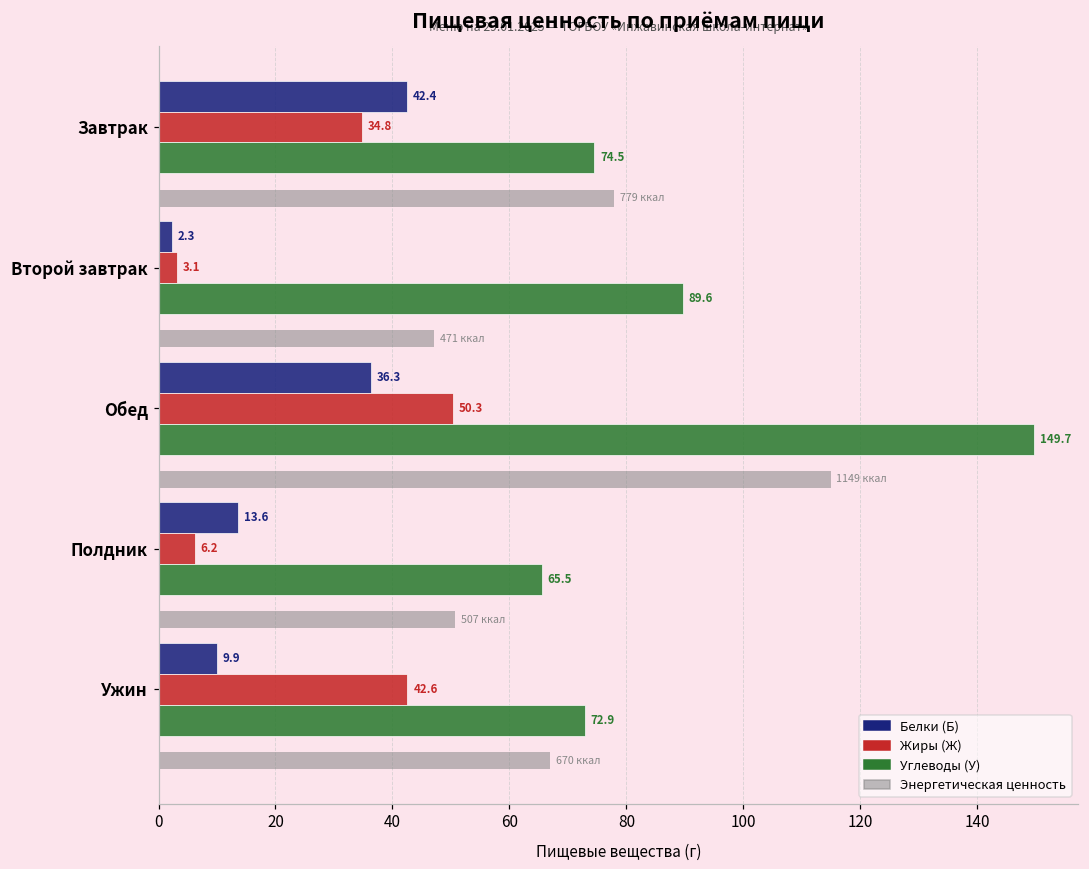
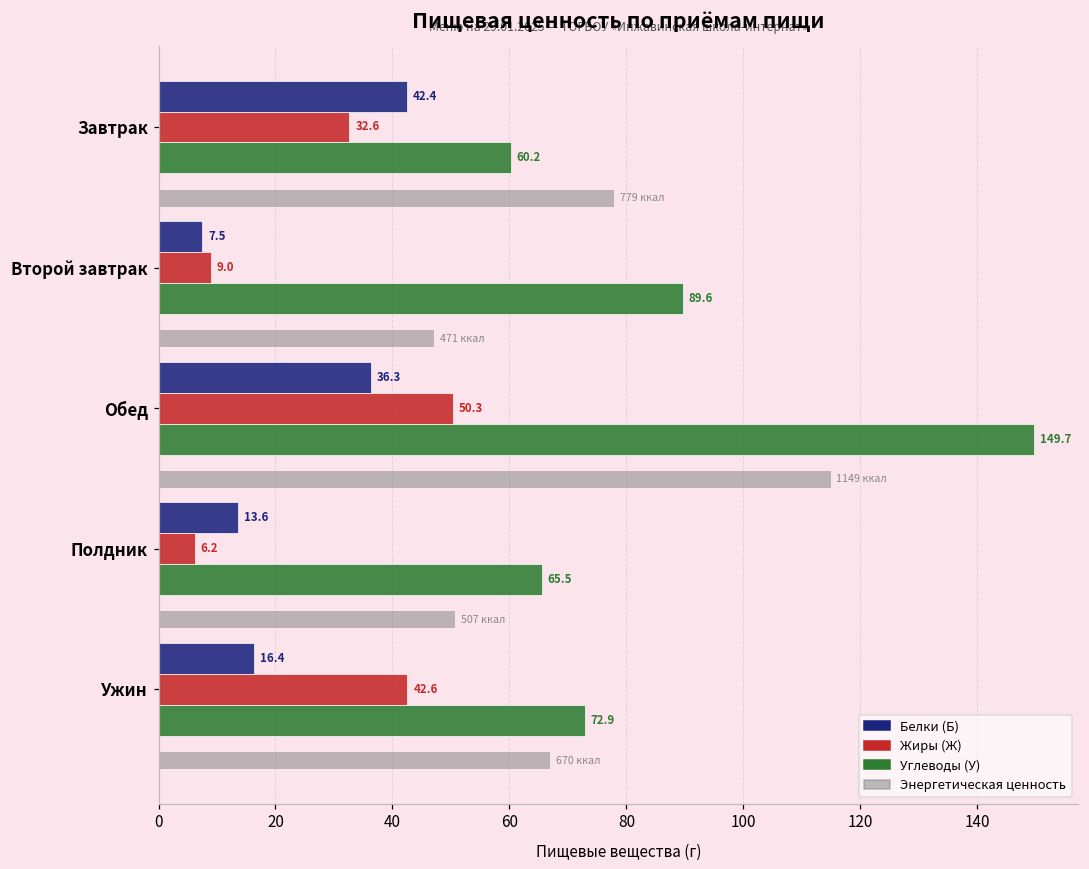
  {
    "Белки (Б)": {
      "Завтрак": 42.4,
-     "Второй завтрак": 2.3,
+     "Второй завтрак": 7.5,
      "Обед": 36.3,
      "Полдник": 13.6,
-     "Ужин": 9.9
+     "Ужин": 16.4
    },
    "Жиры (Ж)": {
-     "Завтрак": 34.8,
-     "Второй завтрак": 3.1,
+     "Завтрак": 32.6,
+     "Второй завтрак": 9.0,
      "Обед": 50.3,
      "Полдник": 6.2,
      "Ужин": 42.6
    },
    "Углеводы (У)": {
-     "Завтрак": 74.5,
+     "Завтрак": 60.2,
      "Второй завтрак": 89.6,
      "Обед": 149.7,
      "Полдник": 65.5,
      "Ужин": 72.9
    }
  }
